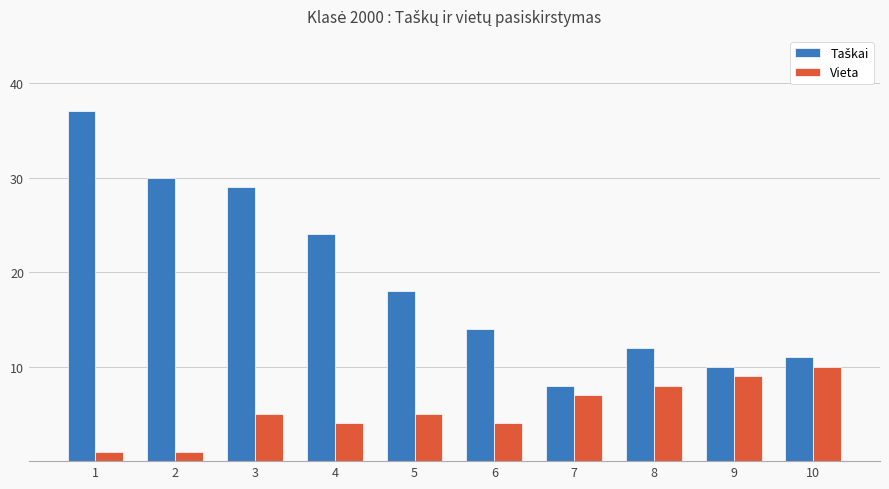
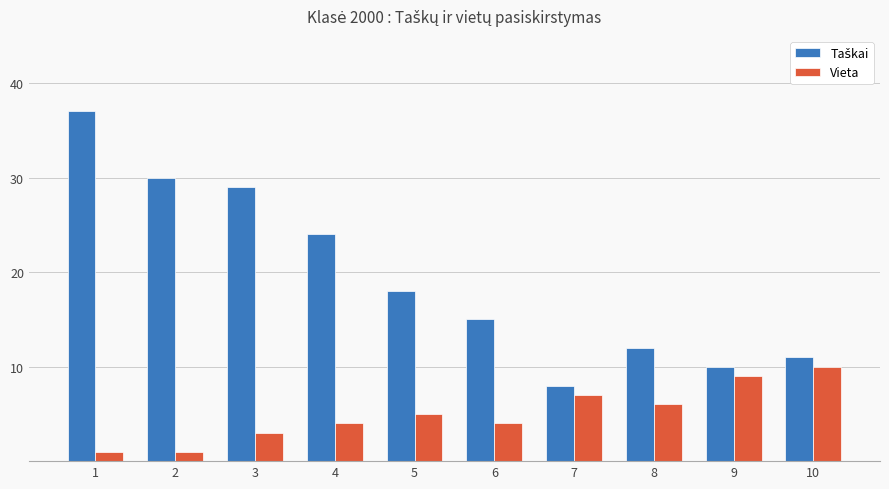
  {
    "Taškai": {
      "1": 37,
      "2": 30,
      "3": 29,
      "4": 24,
      "5": 18,
-     "6": 14,
+     "6": 15,
      "7": 8,
      "8": 12,
      "9": 10,
      "10": 11
    },
    "Vieta": {
      "1": 1,
      "2": 1,
-     "3": 5,
+     "3": 3,
      "4": 4,
      "5": 5,
      "6": 4,
      "7": 7,
-     "8": 8,
+     "8": 6,
      "9": 9,
      "10": 10
    }
  }
